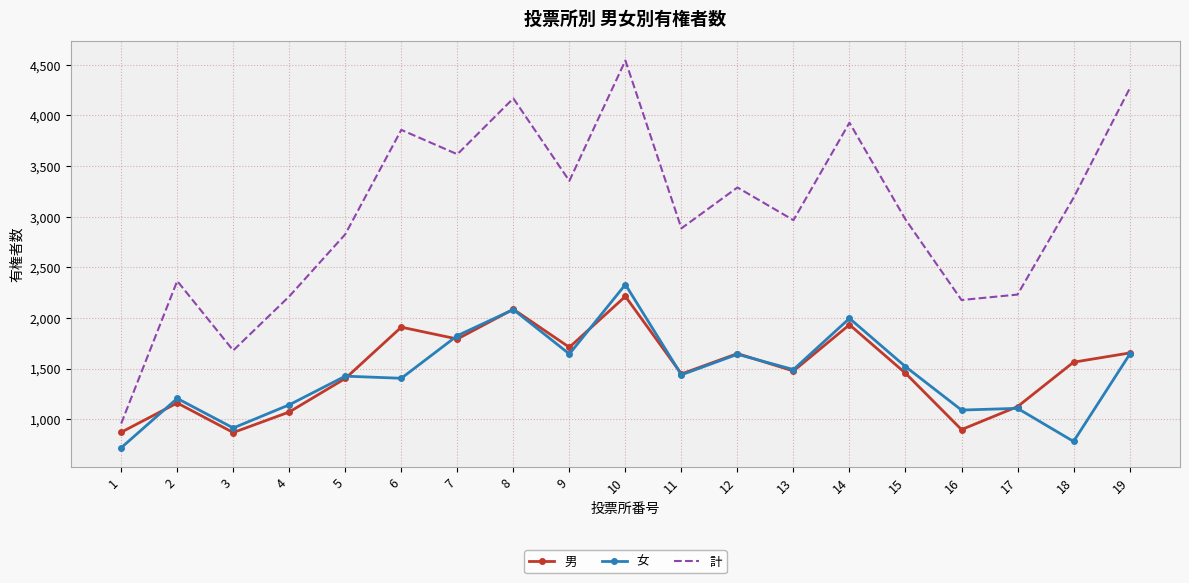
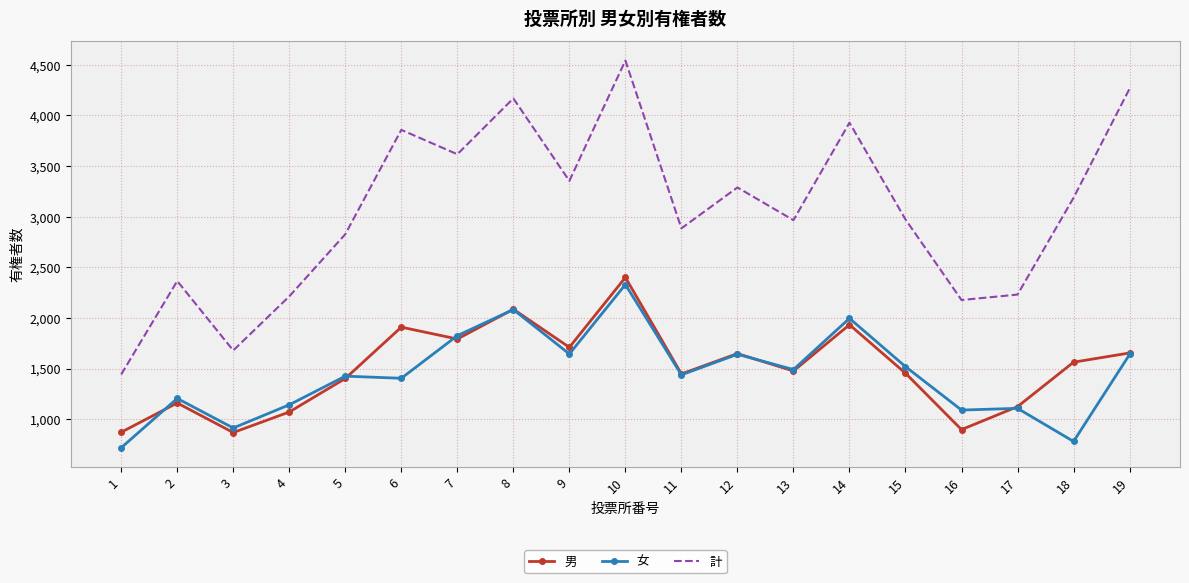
  {
    "男": {
      "1": "870",
      "2": "1,160",
      "3": "870",
      "4": "1,070",
      "6": "1,910",
      "7": "1,790",
      "9": "1,710",
-     "10": "2,210",
+     "10": "2,400",
      "14": "1,930",
      "15": "1,450",
      "16": "900",
      "18": "1,560"
    },
    "女": {
      "1": "720",
      "2": "1,210",
      "3": "910",
      "4": "1,140",
      "6": "1,400",
      "7": "1,830",
      "9": "1,640",
      "10": "2,330",
      "14": "2,000",
      "15": "1,520",
      "16": "1,090",
      "18": "780"
    },
    "計": {
-     "1": "960",
+     "1": "1,440",
      "2": "2,370",
      "3": "1,680",
      "4": "2,210",
      "5": "2,830",
      "6": "3,860",
      "7": "3,620",
      "8": "4,170",
      "9": "3,350",
      "10": "4,540",
      "11": "2,890",
      "12": "3,290",
      "13": "2,970",
      "14": "3,930",
      "15": "2,970",
      "16": "2,180",
      "17": "2,230",
      "18": "3,190",
      "19": "4,270"
    }
  }
